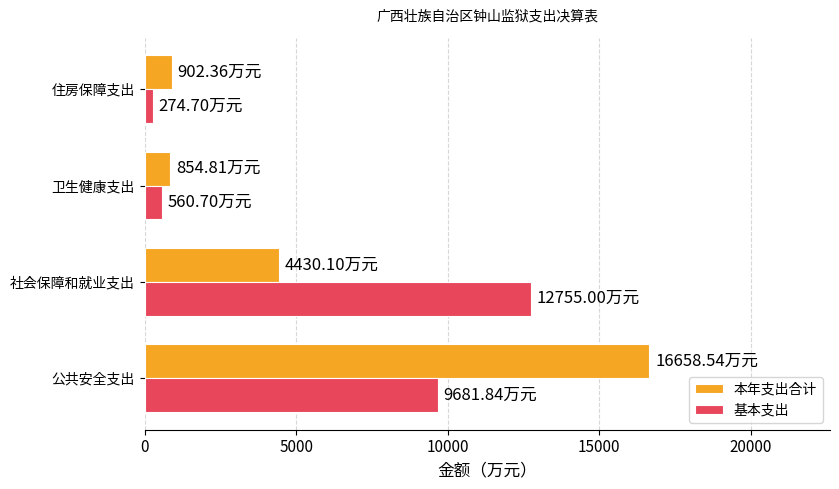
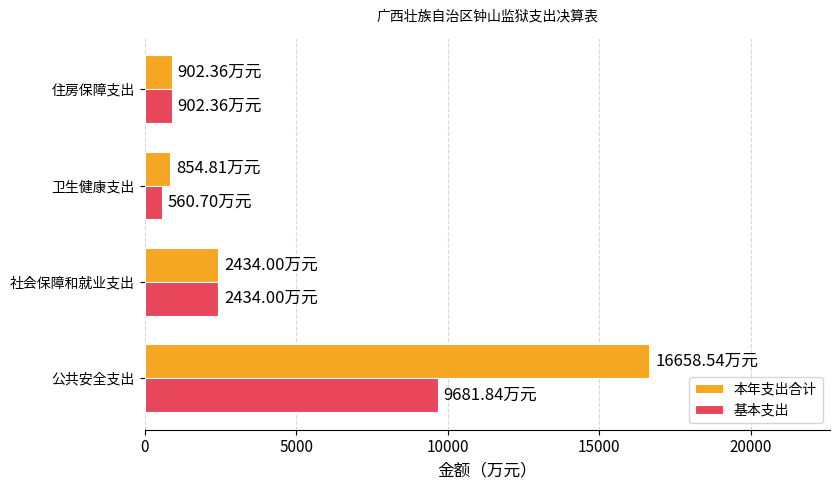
  {
    "本年支出合计": {
      "住房保障支出": 902.36,
      "卫生健康支出": 854.81,
-     "社会保障和就业支出": 4430.10,
+     "社会保障和就业支出": 2434.00,
      "公共安全支出": 16658.54
    },
    "基本支出": {
-     "住房保障支出": 274.70,
+     "住房保障支出": 902.36,
      "卫生健康支出": 560.70,
-     "社会保障和就业支出": 12755.00,
+     "社会保障和就业支出": 2434.00,
      "公共安全支出": 9681.84
    }
  }
